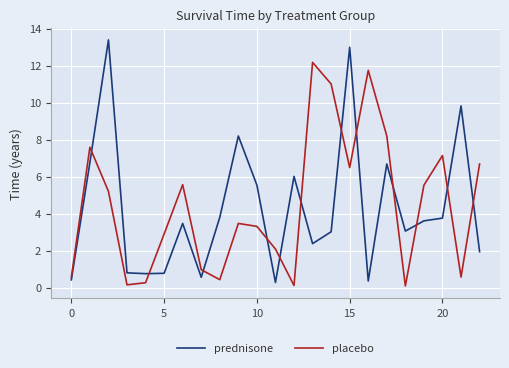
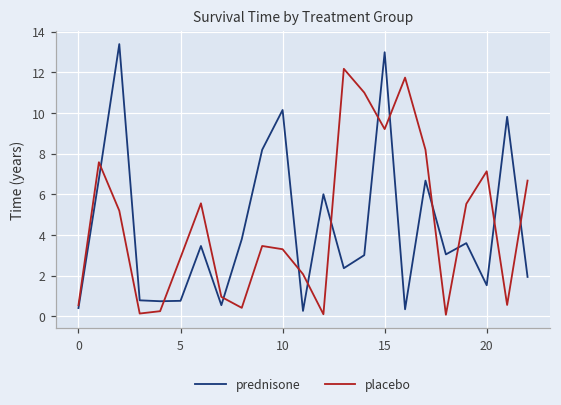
  {
    "prednisone": {
      "0": 0.4,
      "5": 0.8,
-     "10": 5.5,
+     "10": 10.2,
      "15": 13.0,
-     "20": 3.8
+     "20": 1.5
    },
    "placebo": {
      "0": 0.6,
      "5": 2.9,
      "10": 3.3,
-     "15": 6.5,
+     "15": 9.2,
      "20": 7.1
    }
  }
